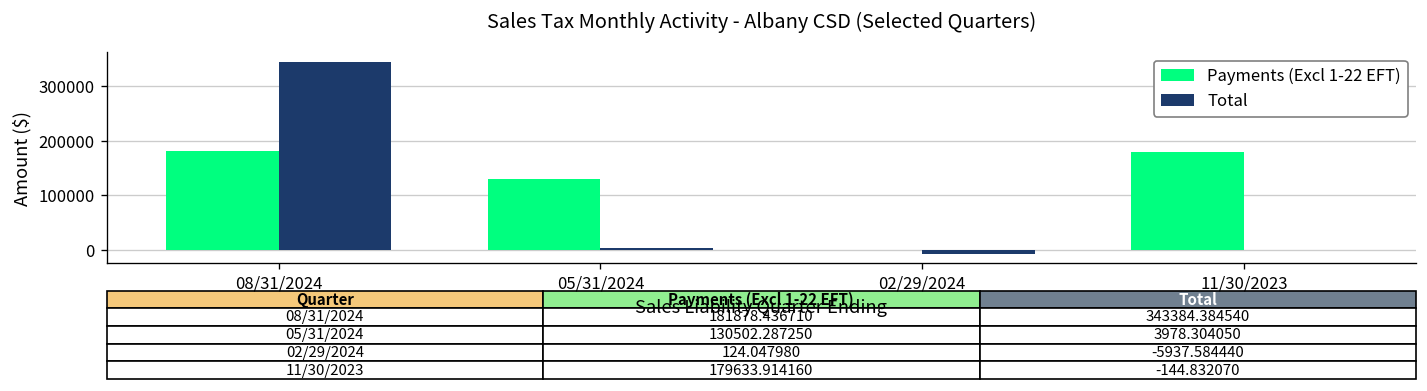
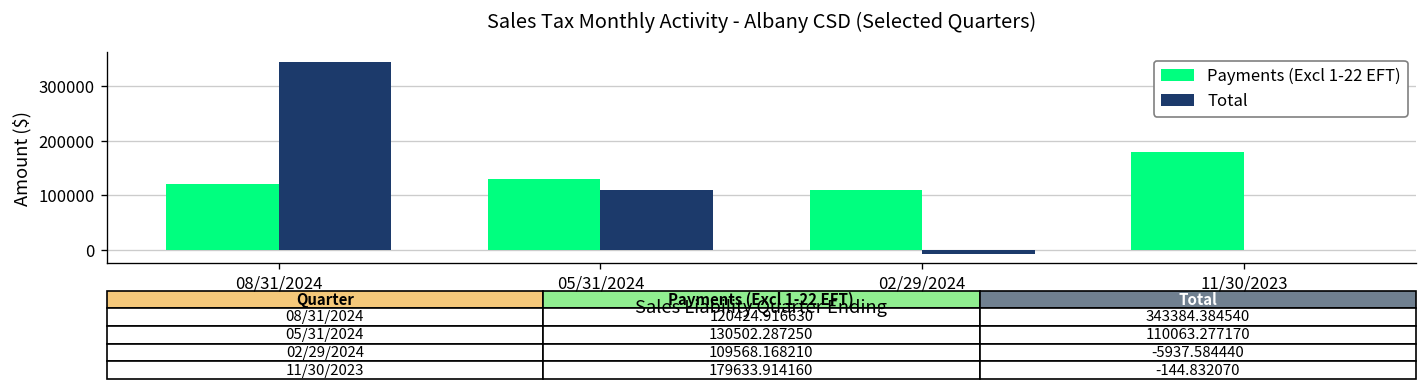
  {
    "Payments (Excl 1-22 EFT)": {
-     "08/31/2024": 181878.436710,
-     "02/29/2024": 124.047980
+     "08/31/2024": 120424.916630,
+     "02/29/2024": 109568.168210
    },
    "Total": {
-     "05/31/2024": 3978.304050
+     "05/31/2024": 110063.277170
    }
  }
